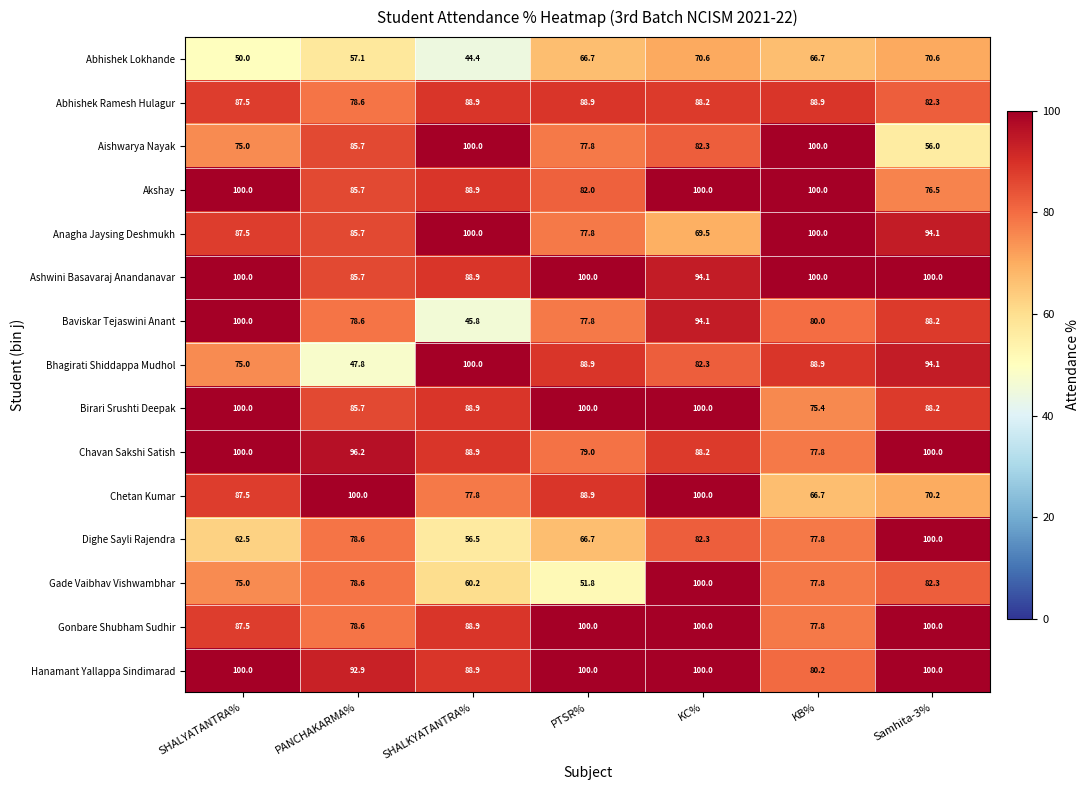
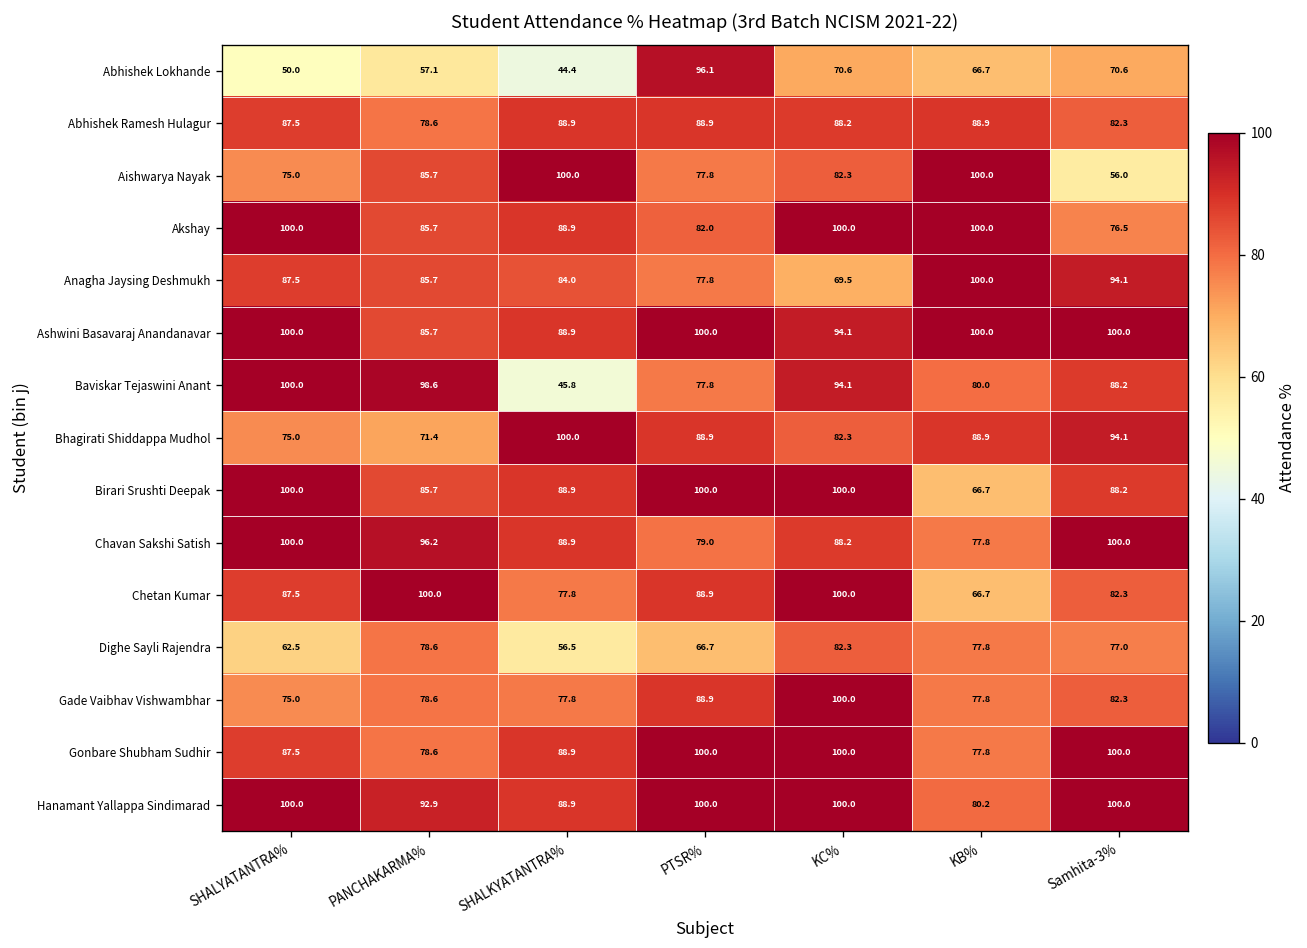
  {
    "Abhishek Lokhande": {
      "SHALYATANTRA%": 50.0,
      "PANCHAKARMA%": 57.1,
      "SHALKYATANTRA%": 44.4,
-     "PTSR%": 66.7,
+     "PTSR%": 96.1,
      "KC%": 70.6,
      "KB%": 66.7,
      "Samhita-3%": 70.6
    },
    "Abhishek Ramesh Hulagur": {
      "SHALYATANTRA%": 87.5,
      "PANCHAKARMA%": 78.6,
      "SHALKYATANTRA%": 88.9,
      "PTSR%": 88.9,
      "KC%": 88.2,
      "KB%": 88.9,
      "Samhita-3%": 82.3
    },
    "Aishwarya Nayak": {
      "SHALYATANTRA%": 75.0,
      "PANCHAKARMA%": 85.7,
      "SHALKYATANTRA%": 100.0,
      "PTSR%": 77.8,
      "KC%": 82.3,
      "KB%": 100.0,
      "Samhita-3%": 56.0
    },
    "Akshay": {
      "SHALYATANTRA%": 100.0,
      "PANCHAKARMA%": 85.7,
      "SHALKYATANTRA%": 88.9,
      "PTSR%": 82.0,
      "KC%": 100.0,
      "KB%": 100.0,
      "Samhita-3%": 76.5
    },
    "Anagha Jaysing Deshmukh": {
      "SHALYATANTRA%": 87.5,
      "PANCHAKARMA%": 85.7,
-     "SHALKYATANTRA%": 100.0,
+     "SHALKYATANTRA%": 84.0,
      "PTSR%": 77.8,
      "KC%": 69.5,
      "KB%": 100.0,
      "Samhita-3%": 94.1
    },
    "Ashwini Basavaraj Anandanavar": {
      "SHALYATANTRA%": 100.0,
      "PANCHAKARMA%": 85.7,
      "SHALKYATANTRA%": 88.9,
      "PTSR%": 100.0,
      "KC%": 94.1,
      "KB%": 100.0,
      "Samhita-3%": 100.0
    },
    "Baviskar Tejaswini Anant": {
      "SHALYATANTRA%": 100.0,
-     "PANCHAKARMA%": 78.6,
+     "PANCHAKARMA%": 98.6,
      "SHALKYATANTRA%": 45.8,
      "PTSR%": 77.8,
      "KC%": 94.1,
      "KB%": 80.0,
      "Samhita-3%": 88.2
    },
    "Bhagirati Shiddappa Mudhol": {
      "SHALYATANTRA%": 75.0,
-     "PANCHAKARMA%": 47.8,
+     "PANCHAKARMA%": 71.4,
      "SHALKYATANTRA%": 100.0,
      "PTSR%": 88.9,
      "KC%": 82.3,
      "KB%": 88.9,
      "Samhita-3%": 94.1
    },
    "Birari Srushti Deepak": {
      "SHALYATANTRA%": 100.0,
      "PANCHAKARMA%": 85.7,
      "SHALKYATANTRA%": 88.9,
      "PTSR%": 100.0,
      "KC%": 100.0,
-     "KB%": 75.4,
+     "KB%": 66.7,
      "Samhita-3%": 88.2
    },
    "Chavan Sakshi Satish": {
      "SHALYATANTRA%": 100.0,
      "PANCHAKARMA%": 96.2,
      "SHALKYATANTRA%": 88.9,
      "PTSR%": 79.0,
      "KC%": 88.2,
      "KB%": 77.8,
      "Samhita-3%": 100.0
    },
    "Chetan Kumar": {
      "SHALYATANTRA%": 87.5,
      "PANCHAKARMA%": 100.0,
      "SHALKYATANTRA%": 77.8,
      "PTSR%": 88.9,
      "KC%": 100.0,
      "KB%": 66.7,
-     "Samhita-3%": 70.2
+     "Samhita-3%": 82.3
    },
    "Dighe Sayli Rajendra": {
      "SHALYATANTRA%": 62.5,
      "PANCHAKARMA%": 78.6,
      "SHALKYATANTRA%": 56.5,
      "PTSR%": 66.7,
      "KC%": 82.3,
      "KB%": 77.8,
-     "Samhita-3%": 100.0
+     "Samhita-3%": 77.0
    },
    "Gade Vaibhav Vishwambhar": {
      "SHALYATANTRA%": 75.0,
      "PANCHAKARMA%": 78.6,
-     "SHALKYATANTRA%": 60.2,
-     "PTSR%": 51.8,
+     "SHALKYATANTRA%": 77.8,
+     "PTSR%": 88.9,
      "KC%": 100.0,
      "KB%": 77.8,
      "Samhita-3%": 82.3
    },
    "Gonbare Shubham Sudhir": {
      "SHALYATANTRA%": 87.5,
      "PANCHAKARMA%": 78.6,
      "SHALKYATANTRA%": 88.9,
      "PTSR%": 100.0,
      "KC%": 100.0,
      "KB%": 77.8,
      "Samhita-3%": 100.0
    },
    "Hanamant Yallappa Sindimarad": {
      "SHALYATANTRA%": 100.0,
      "PANCHAKARMA%": 92.9,
      "SHALKYATANTRA%": 88.9,
      "PTSR%": 100.0,
      "KC%": 100.0,
      "KB%": 80.2,
      "Samhita-3%": 100.0
    }
  }
